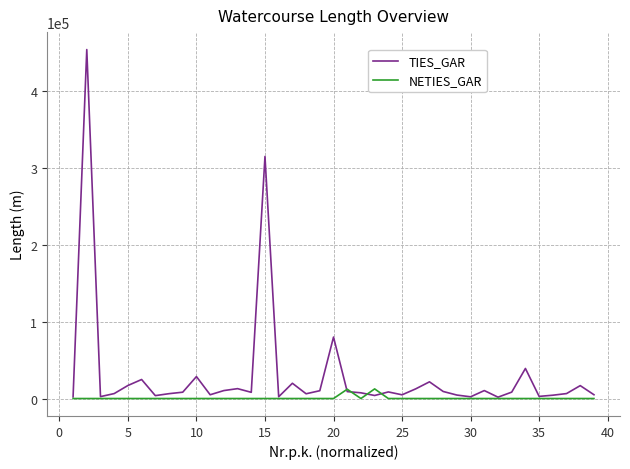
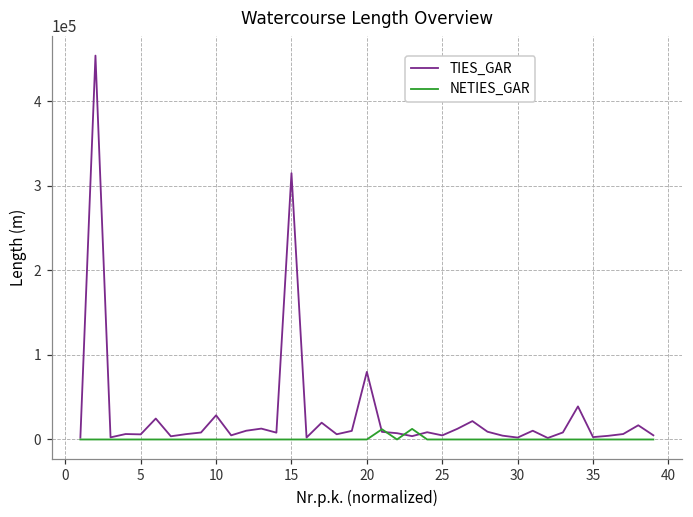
  {
    "TIES_GAR": {
-     "5": 20000,
+     "5": 10000,
      "10": 30000,
      "15": 320000,
      "20": 80000,
      "25": 0
    },
    "NETIES_GAR": {
      "5": 0,
      "10": 0,
      "15": 0,
      "20": 0,
      "25": 0
    }
  }
